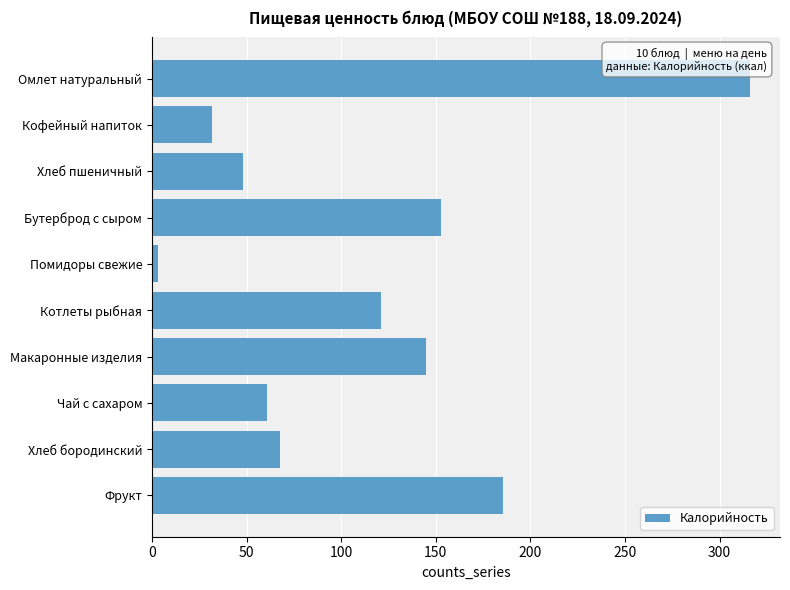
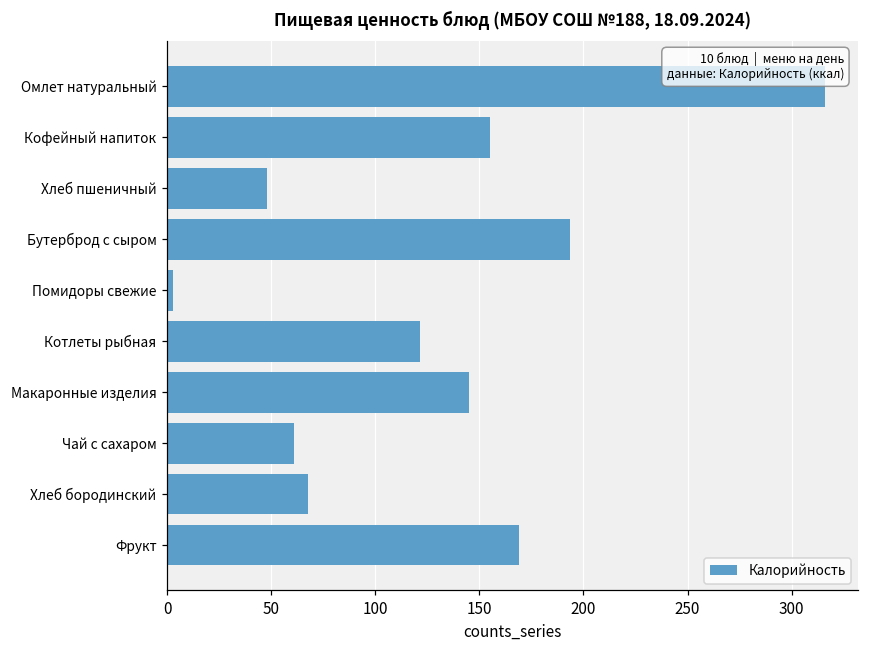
  {
-   "Кофейный напиток": 32,
+   "Кофейный напиток": 155,
    "Хлеб пшеничный": 48,
-   "Бутерброд с сыром": 153,
+   "Бутерброд с сыром": 193,
    "Помидоры свежие": 3,
    "Котлеты рыбная": 121,
    "Макаронные изделия": 145,
    "Чай с сахаром": 61,
    "Хлеб бородинский": 68,
-   "Фрукт": 185
+   "Фрукт": 169
  }
